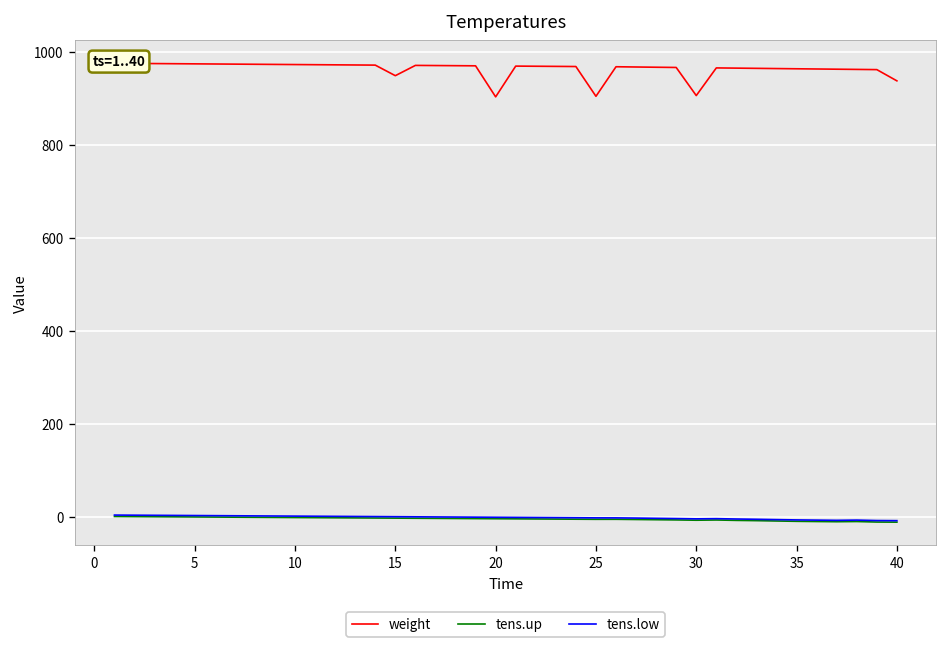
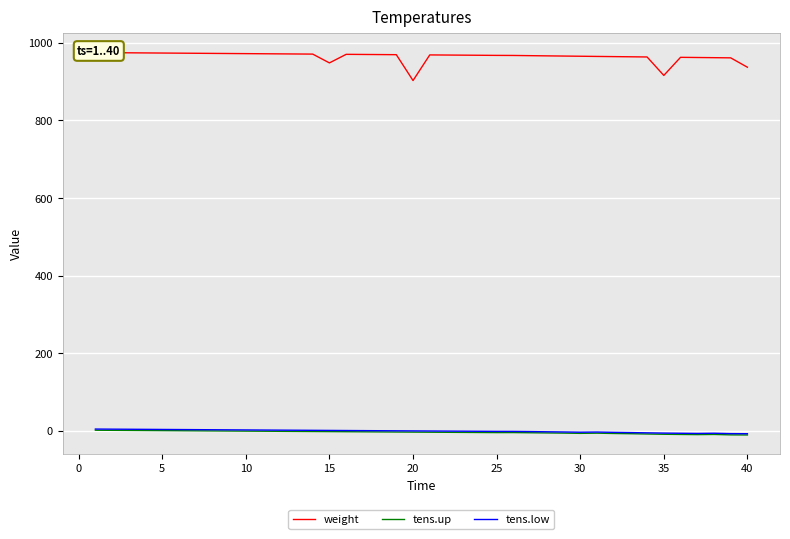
  {
    "weight": {
      "5": 970,
      "10": 970,
      "15": 950,
      "20": 900,
-     "25": 900,
-     "30": 910,
-     "35": 960,
+     "25": 970,
+     "30": 970,
+     "35": 920,
      "40": 940
    }
  }
